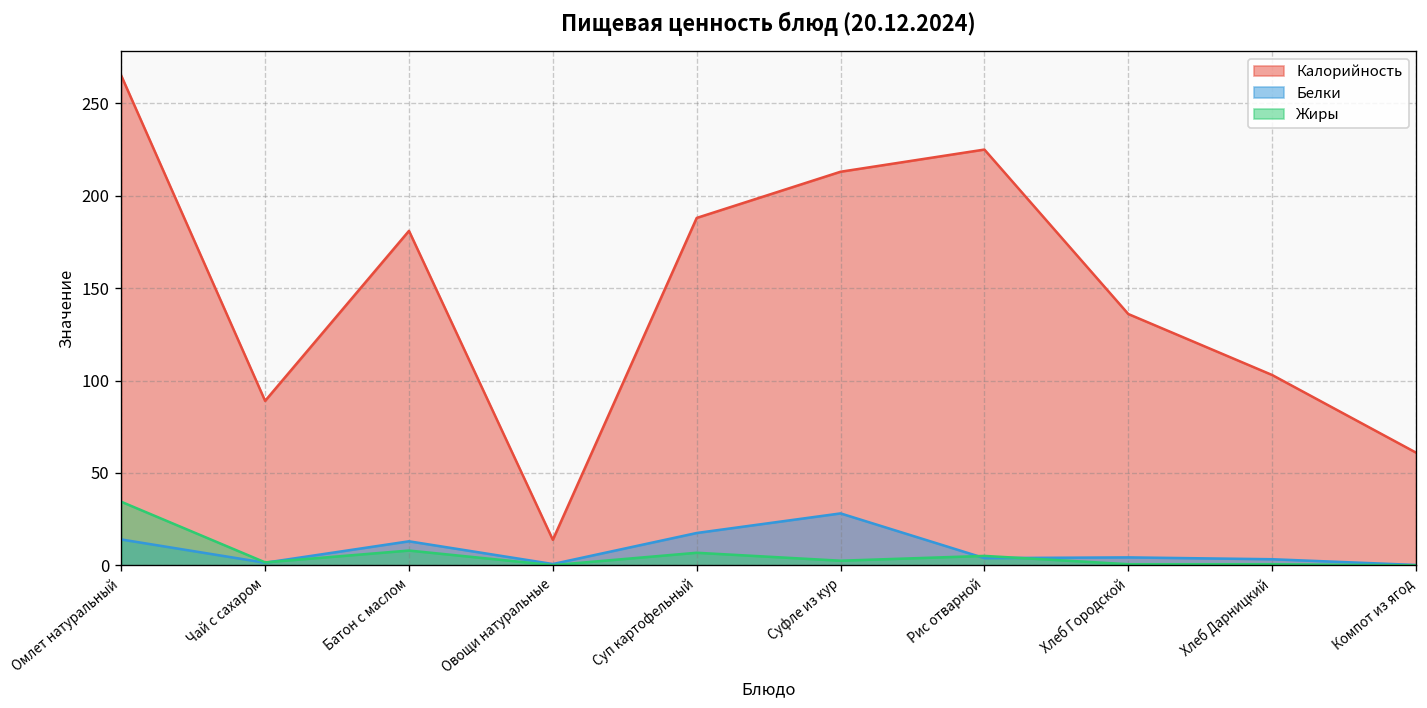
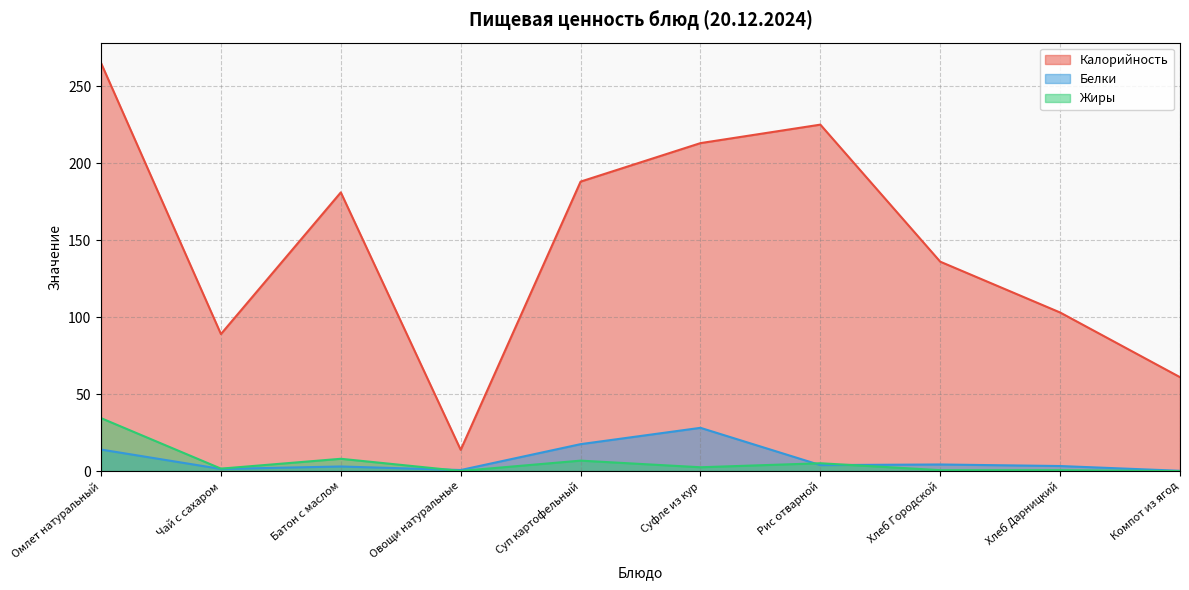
  {
    "Калорийность": {
      "Омлет натуральный": 265,
      "Чай с сахаром": 89,
      "Батон с маслом": 181,
      "Овощи натуральные": 14,
      "Суп картофельный": 188,
      "Суфле из кур": 213,
      "Рис отварной": 225,
      "Хлеб Городской": 136,
      "Хлеб Дарницкий": 103,
      "Компот из ягод": 61
    },
    "Белки": {
      "Омлет натуральный": 14,
-     "Батон с маслом": 13,
+     "Батон с маслом": 3,
      "Суп картофельный": 18,
      "Суфле из кур": 28,
      "Хлеб Городской": 4,
      "Хлеб Дарницкий": 3
    },
    "Жиры": {
      "Омлет натуральный": 34,
      "Батон с маслом": 8,
      "Суп картофельный": 7,
      "Суфле из кур": 3,
      "Хлеб Городской": 1,
      "Хлеб Дарницкий": 1
    }
  }
